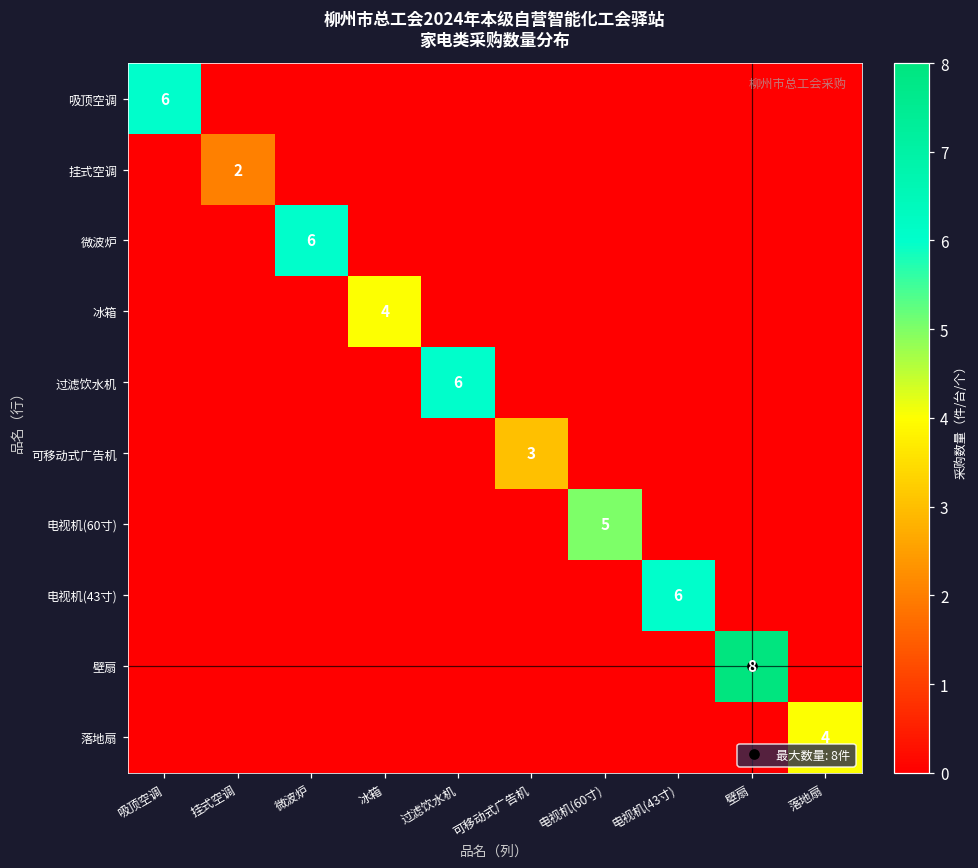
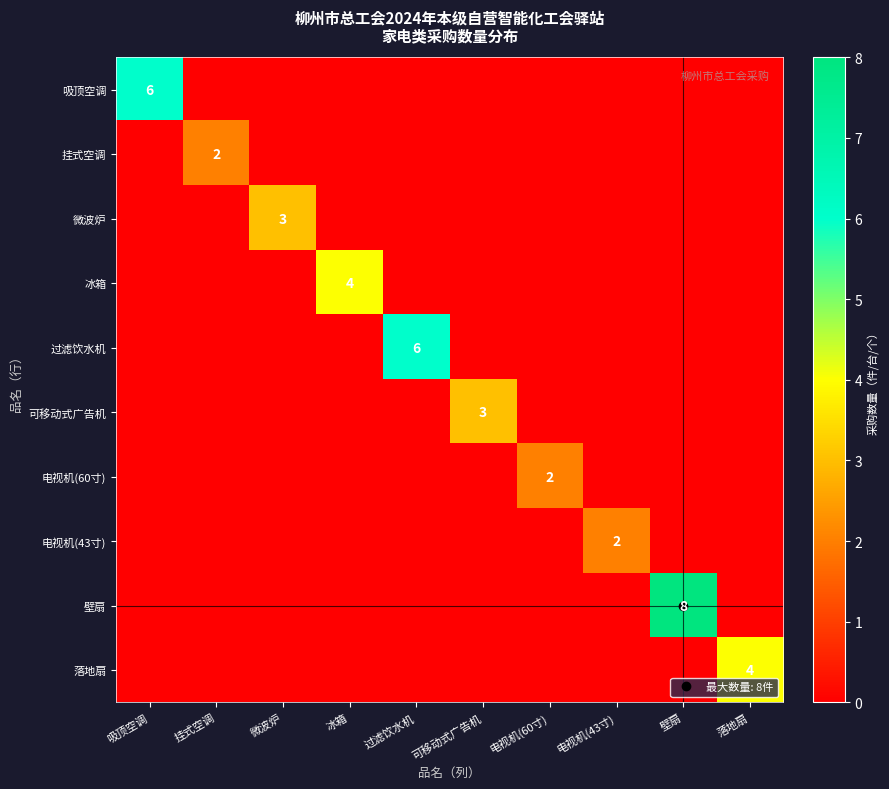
  {
    "吸顶空调": {
      "吸顶空调": 6
    },
    "挂式空调": {
      "挂式空调": 2
    },
    "微波炉": {
-     "微波炉": 6
+     "微波炉": 3
    },
    "冰箱": {
      "冰箱": 4
    },
    "过滤饮水机": {
      "过滤饮水机": 6
    },
    "可移动式广告机": {
      "可移动式广告机": 3
    },
    "电视机(60寸)": {
-     "电视机(60寸)": 5
+     "电视机(60寸)": 2
    },
    "电视机(43寸)": {
-     "电视机(43寸)": 6
+     "电视机(43寸)": 2
    },
    "落地扇": {
      "落地扇": 4
    }
  }
